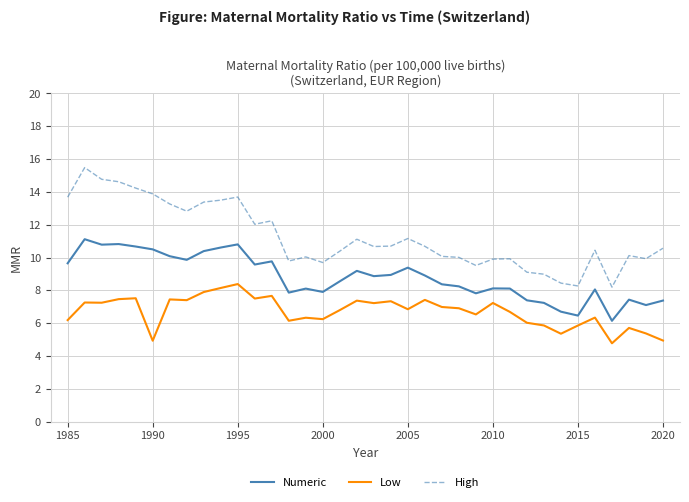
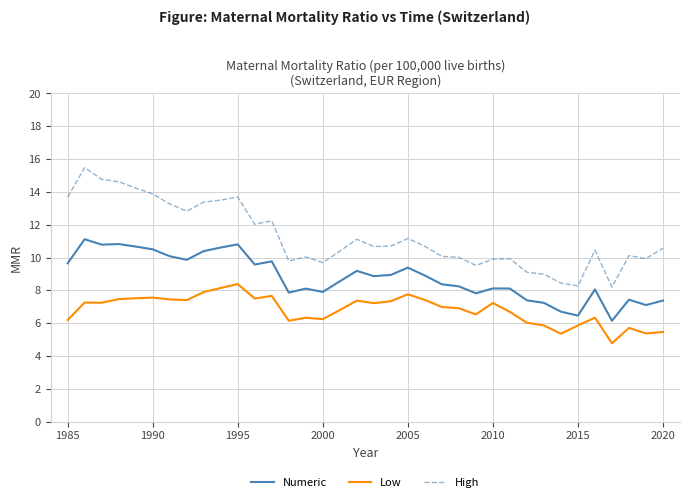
  {
    "Low": {
      "1985": 6.2,
-     "1990": 4.9,
+     "1990": 7.6,
      "1995": 8.4,
      "2000": 6.2,
-     "2005": 6.8,
+     "2005": 7.8,
      "2010": 7.2,
      "2015": 5.9,
-     "2020": 4.9
+     "2020": 5.5
    }
  }
